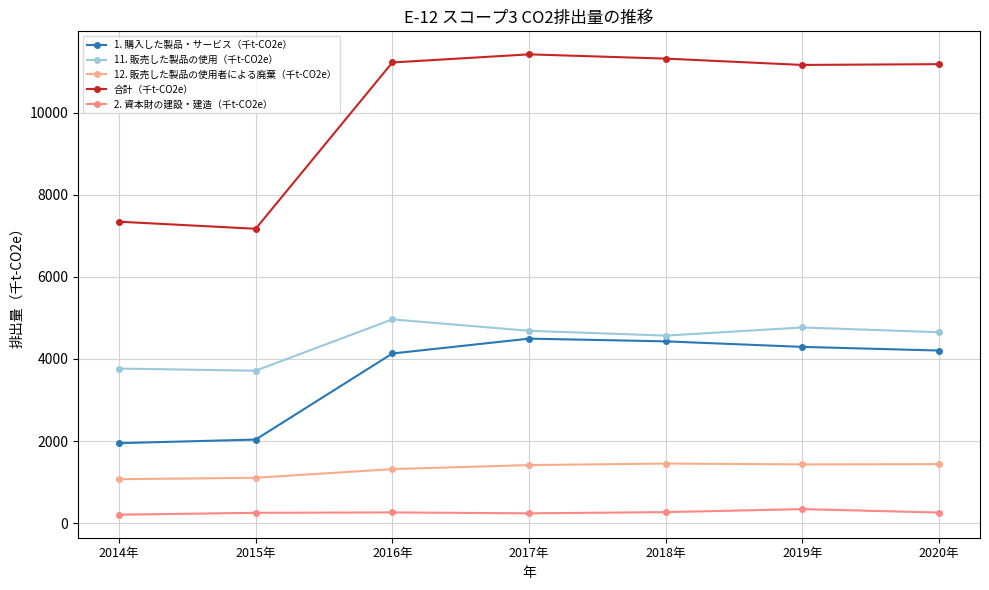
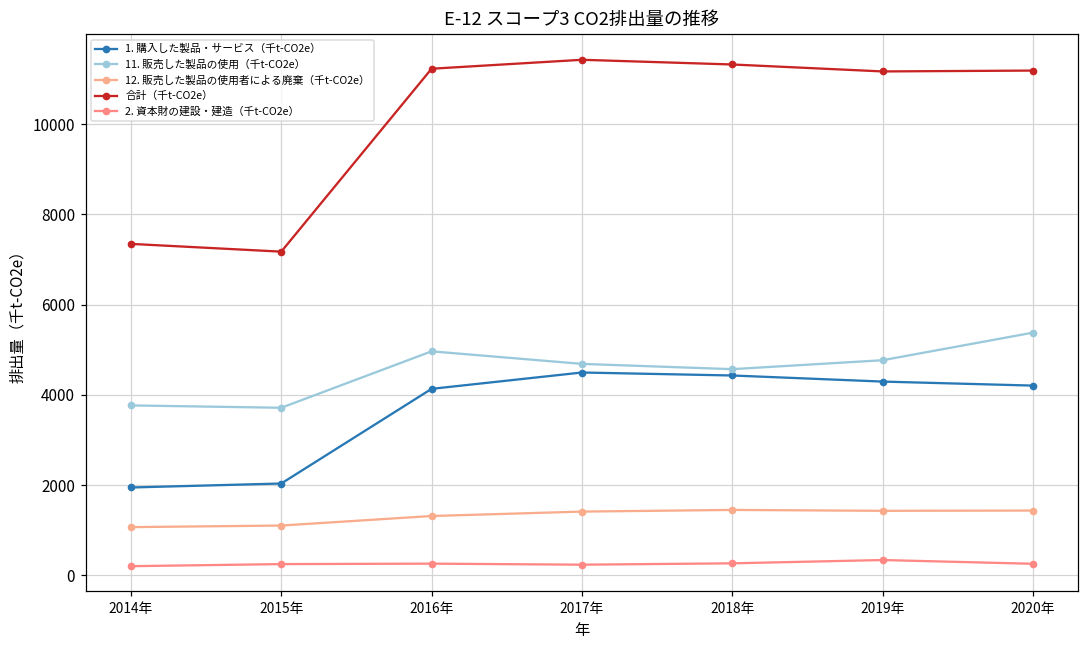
  {
    "1. 購入した製品・サービス（千t-CO2e）": {
      "2014年": 1900,
      "2015年": 2000,
      "2016年": 4100,
      "2017年": 4500,
      "2018年": 4400,
      "2019年": 4300,
      "2020年": 4200
    },
    "11. 販売した製品の使用（千t-CO2e）": {
      "2014年": 3800,
      "2015年": 3700,
      "2016年": 5000,
      "2017年": 4700,
      "2018年": 4600,
      "2019年": 4800,
-     "2020年": 4700
+     "2020年": 5400
    },
    "合計（千t-CO2e）": {
      "2014年": 7300,
      "2015年": 7200,
      "2016年": 11200,
      "2017年": 11400,
      "2018年": 11300,
      "2019年": 11200,
      "2020年": 11200
    }
  }
